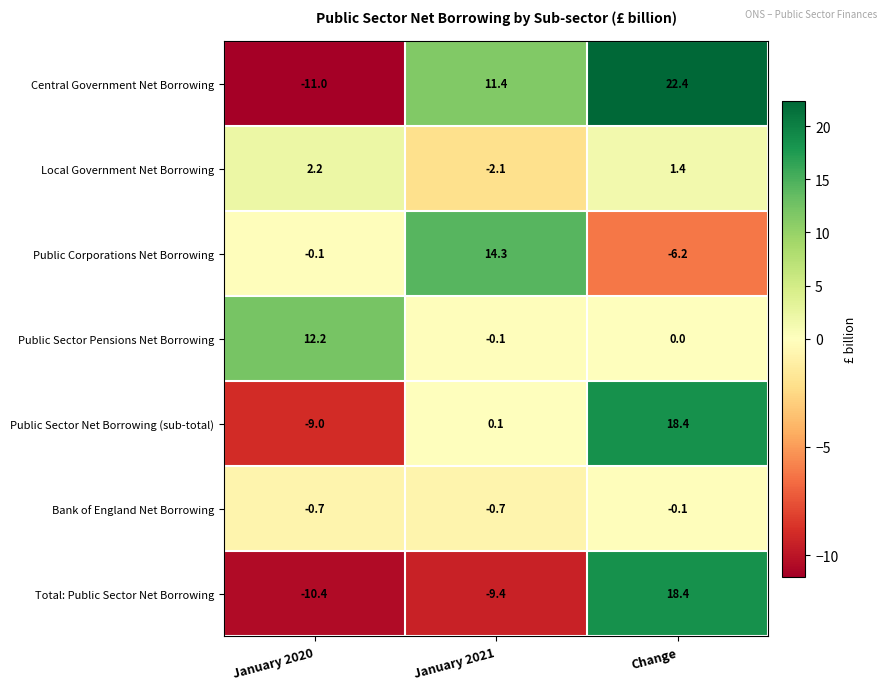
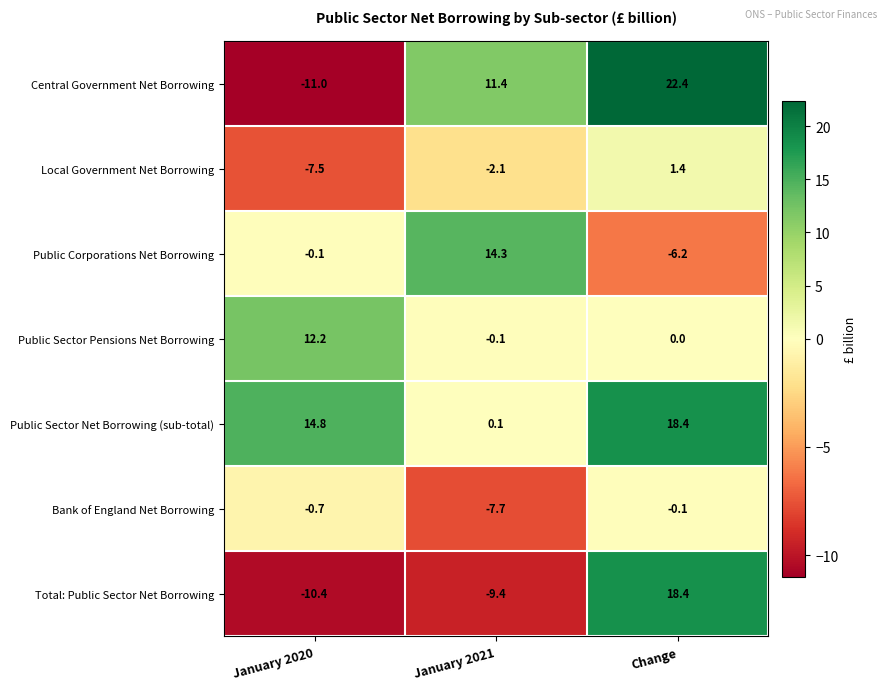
  {
    "Central Government Net Borrowing": {
      "January 2020": -11.0,
      "January 2021": 11.4,
      "Change": 22.4
    },
    "Local Government Net Borrowing": {
-     "January 2020": 2.2,
+     "January 2020": -7.5,
      "January 2021": -2.1,
      "Change": 1.4
    },
    "Public Corporations Net Borrowing": {
      "January 2020": -0.1,
      "January 2021": 14.3,
      "Change": -6.2
    },
    "Public Sector Pensions Net Borrowing": {
      "January 2020": 12.2,
      "January 2021": -0.1,
      "Change": 0.0
    },
    "Public Sector Net Borrowing (sub-total)": {
-     "January 2020": -9.0,
+     "January 2020": 14.8,
      "January 2021": 0.1,
      "Change": 18.4
    },
    "Bank of England Net Borrowing": {
      "January 2020": -0.7,
-     "January 2021": -0.7,
+     "January 2021": -7.7,
      "Change": -0.1
    },
    "Total: Public Sector Net Borrowing": {
      "January 2020": -10.4,
      "January 2021": -9.4,
      "Change": 18.4
    }
  }
